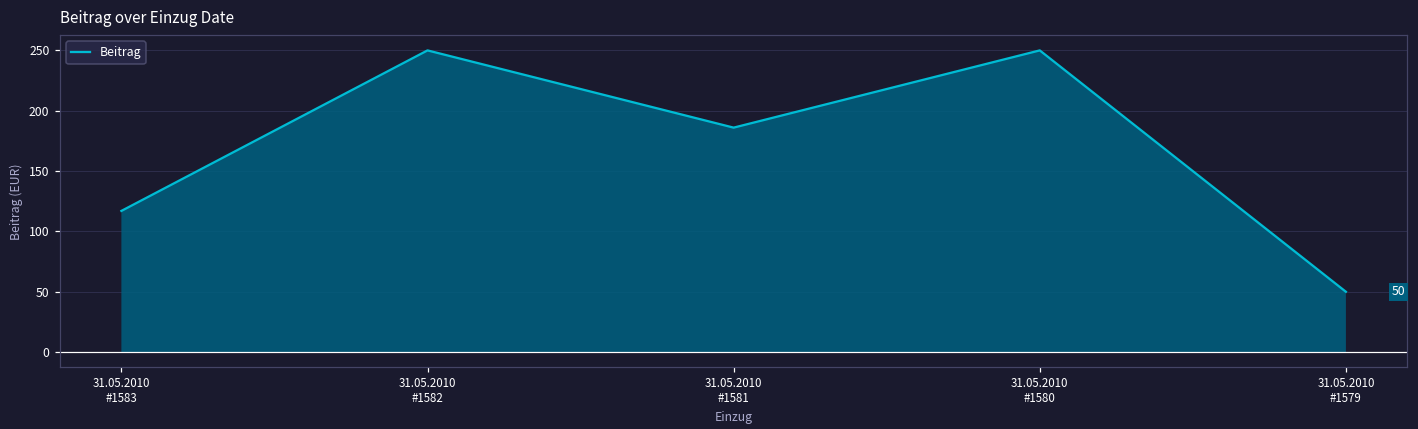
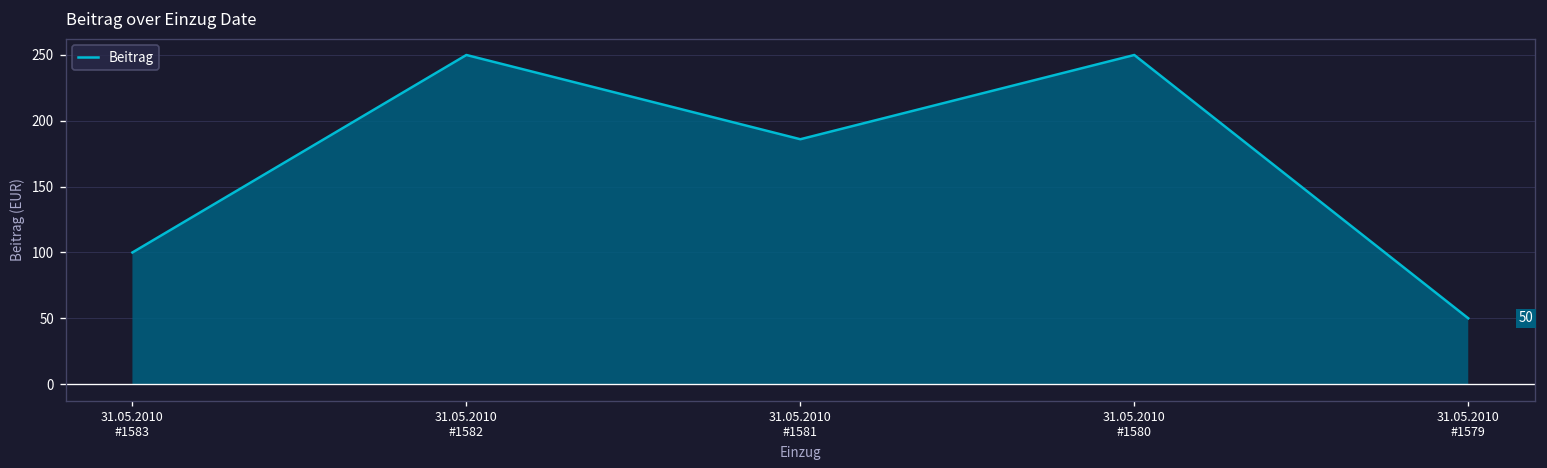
  {
-   "31.05.2010 #1583": 117,
+   "31.05.2010 #1583": 100,
    "31.05.2010 #1582": 250,
    "31.05.2010 #1581": 186,
    "31.05.2010 #1580": 250,
    "31.05.2010 #1579": 50
  }
